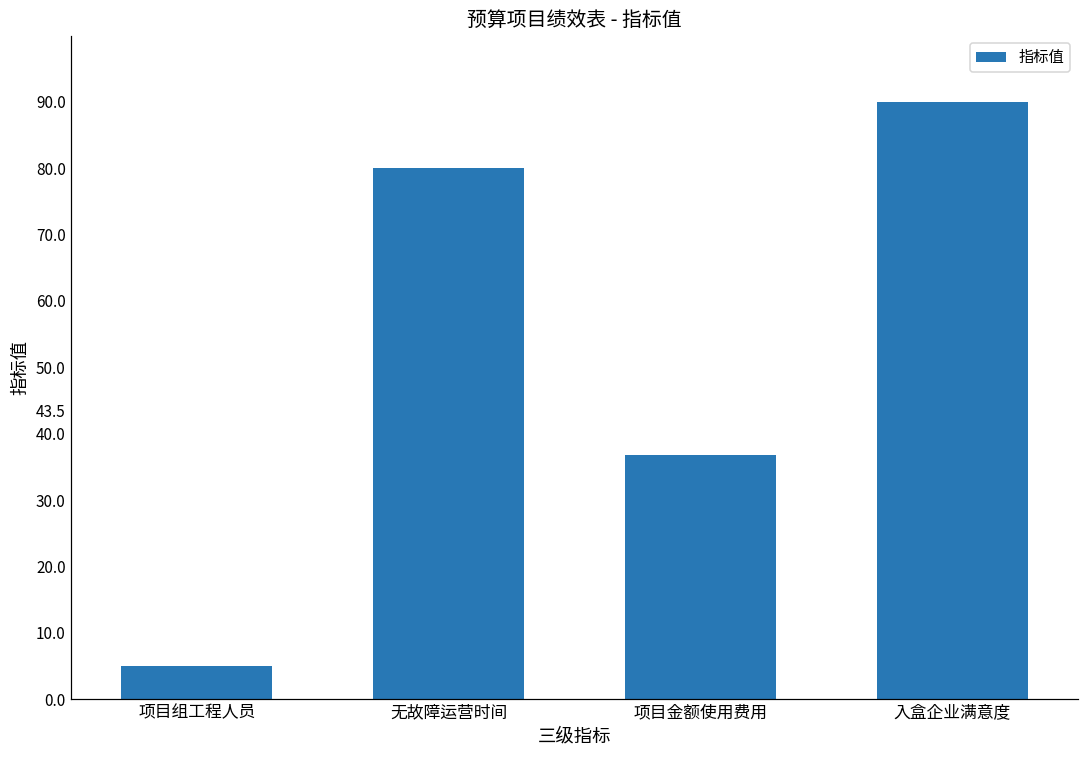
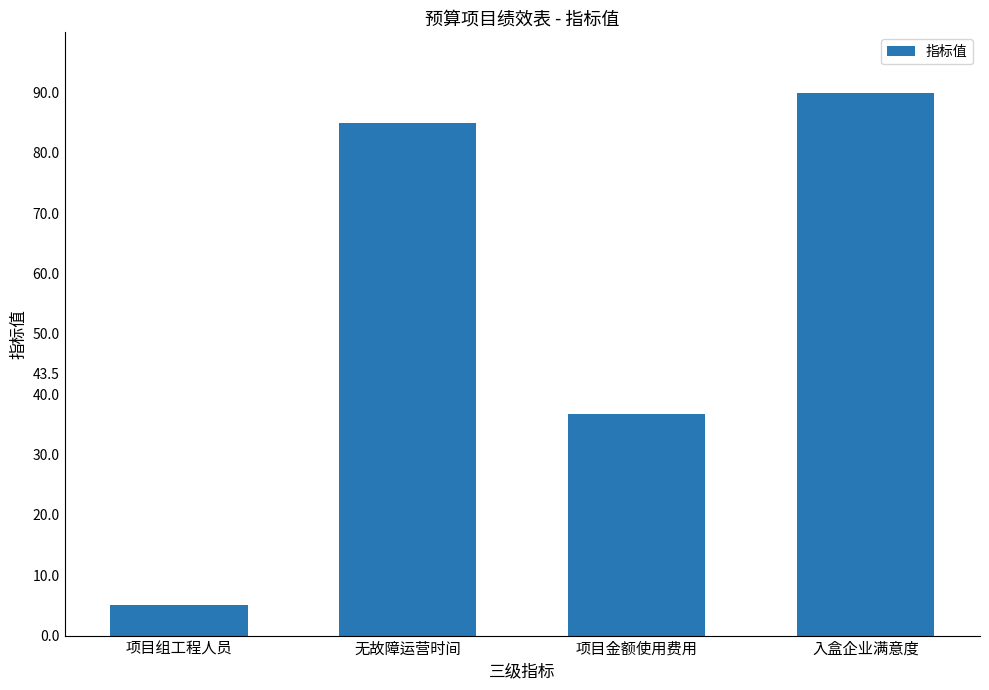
  {
    "项目组工程人员": 5,
-   "无故障运营时间": 80,
+   "无故障运营时间": 85,
    "项目金额使用费用": 37,
    "入盒企业满意度": 90
  }
